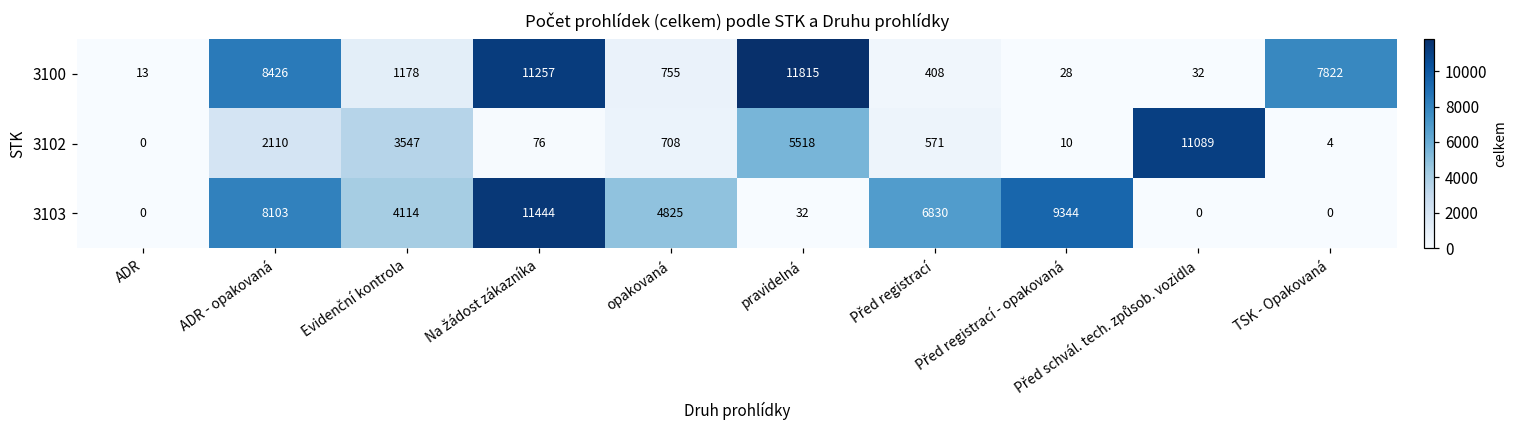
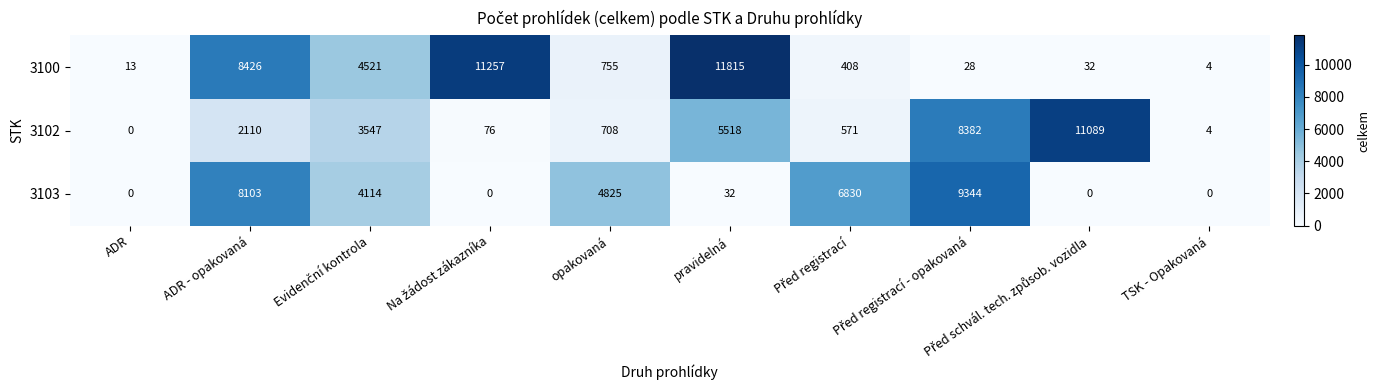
  {
    "3100": {
      "ADR": 13,
      "ADR - opakovaná": 8426,
-     "Evidenční kontrola": 1178,
+     "Evidenční kontrola": 4521,
      "Na žádost zákazníka": 11257,
      "opakovaná": 755,
      "pravidelná": 11815,
      "Před registrací": 408,
      "Před registrací - opakovaná": 28,
      "Před schvál. tech. způsob. vozidla": 32,
-     "TSK - Opakovaná": 7822
+     "TSK - Opakovaná": 4
    },
    "3102": {
      "ADR": 0,
      "ADR - opakovaná": 2110,
      "Evidenční kontrola": 3547,
      "Na žádost zákazníka": 76,
      "opakovaná": 708,
      "pravidelná": 5518,
      "Před registrací": 571,
-     "Před registrací - opakovaná": 10,
+     "Před registrací - opakovaná": 8382,
      "Před schvál. tech. způsob. vozidla": 11089,
      "TSK - Opakovaná": 4
    },
    "3103": {
      "ADR": 0,
      "ADR - opakovaná": 8103,
      "Evidenční kontrola": 4114,
-     "Na žádost zákazníka": 11444,
+     "Na žádost zákazníka": 0,
      "opakovaná": 4825,
      "pravidelná": 32,
      "Před registrací": 6830,
      "Před registrací - opakovaná": 9344,
      "Před schvál. tech. způsob. vozidla": 0,
      "TSK - Opakovaná": 0
    }
  }
